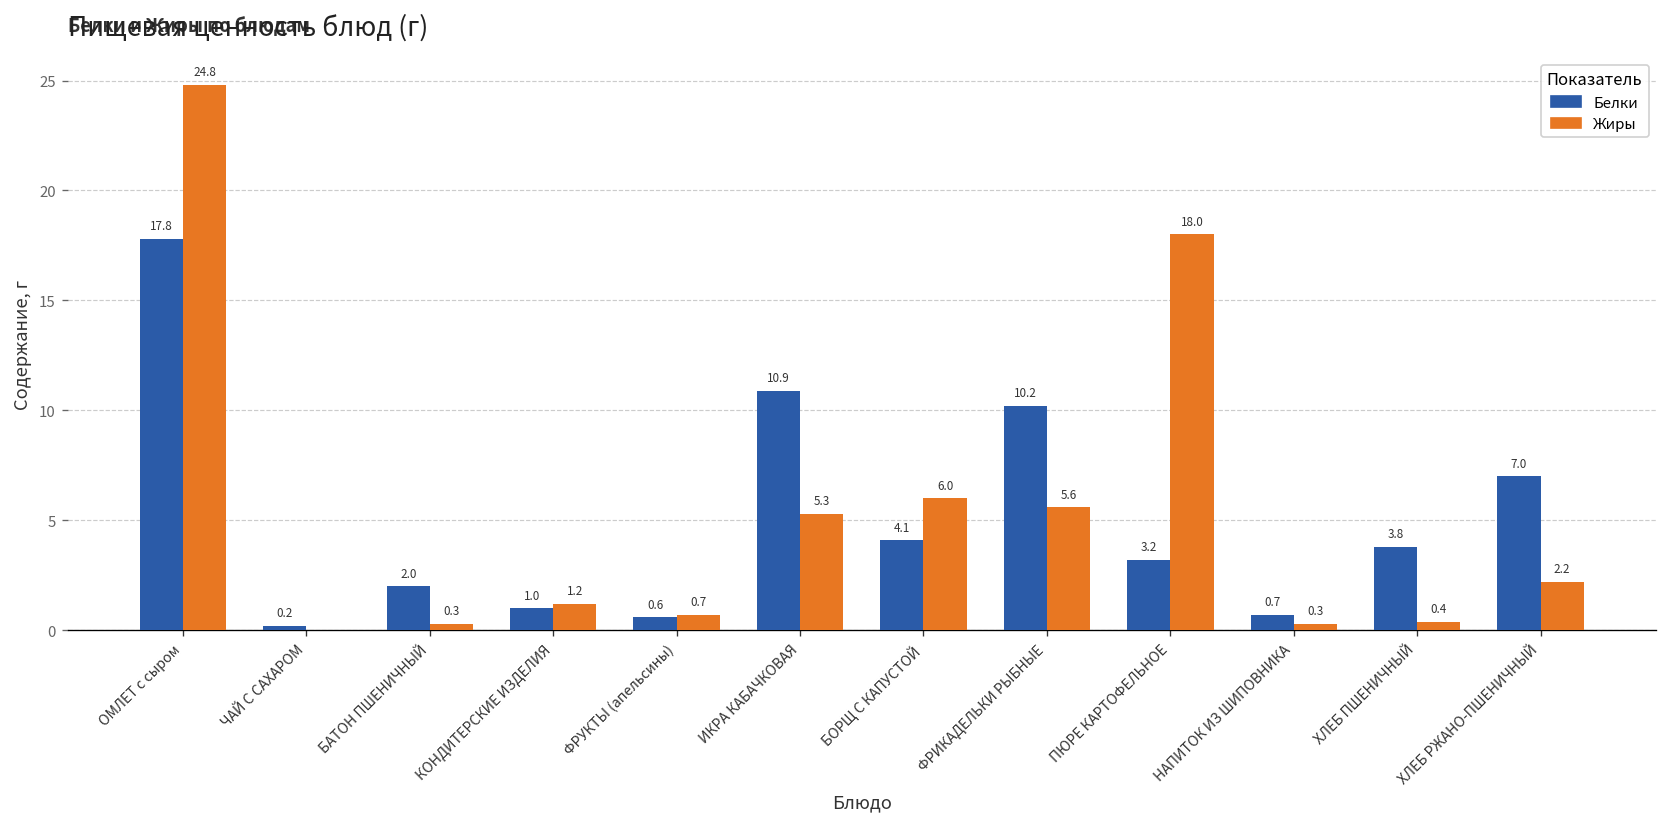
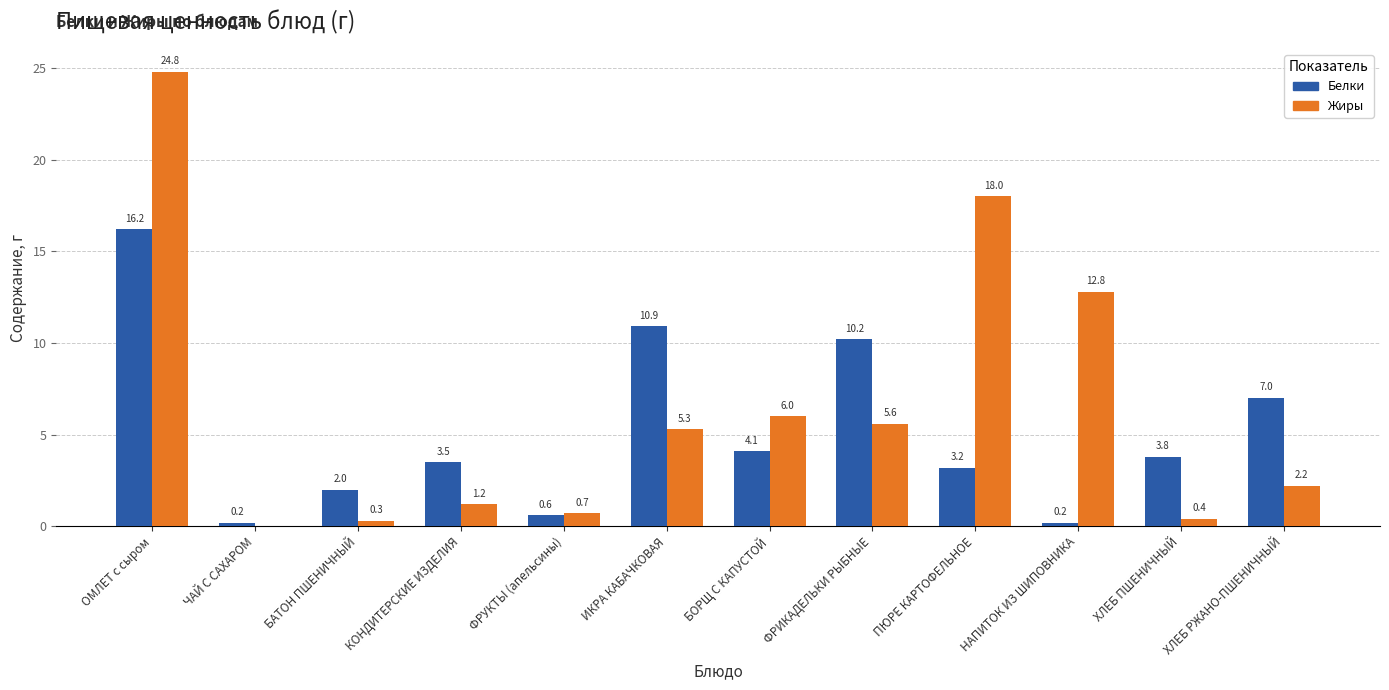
  {
    "Белки": {
-     "ОМЛЕТ с сыром": 17.8,
+     "ОМЛЕТ с сыром": 16.2,
      "ЧАЙ С САХАРОМ": 0.2,
      "БАТОН ПШЕНИЧНЫЙ": 2.0,
-     "КОНДИТЕРСКИЕ ИЗДЕЛИЯ": 1.0,
+     "КОНДИТЕРСКИЕ ИЗДЕЛИЯ": 3.5,
      "ФРУКТЫ (апельсины)": 0.6,
      "ИКРА КАБАЧКОВАЯ": 10.9,
      "БОРЩ С КАПУСТОЙ": 4.1,
      "ФРИКАДЕЛЬКИ РЫБНЫЕ": 10.2,
      "ПЮРЕ КАРТОФЕЛЬНОЕ": 3.2,
-     "НАПИТОК ИЗ ШИПОВНИКА": 0.7,
+     "НАПИТОК ИЗ ШИПОВНИКА": 0.2,
      "ХЛЕБ ПШЕНИЧНЫЙ": 3.8,
      "ХЛЕБ РЖАНО-ПШЕНИЧНЫЙ": 7.0
    },
    "Жиры": {
      "ОМЛЕТ с сыром": 24.8,
      "БАТОН ПШЕНИЧНЫЙ": 0.3,
      "КОНДИТЕРСКИЕ ИЗДЕЛИЯ": 1.2,
      "ФРУКТЫ (апельсины)": 0.7,
      "ИКРА КАБАЧКОВАЯ": 5.3,
      "БОРЩ С КАПУСТОЙ": 6.0,
      "ФРИКАДЕЛЬКИ РЫБНЫЕ": 5.6,
      "ПЮРЕ КАРТОФЕЛЬНОЕ": 18.0,
-     "НАПИТОК ИЗ ШИПОВНИКА": 0.3,
+     "НАПИТОК ИЗ ШИПОВНИКА": 12.8,
      "ХЛЕБ ПШЕНИЧНЫЙ": 0.4,
      "ХЛЕБ РЖАНО-ПШЕНИЧНЫЙ": 2.2
    }
  }
